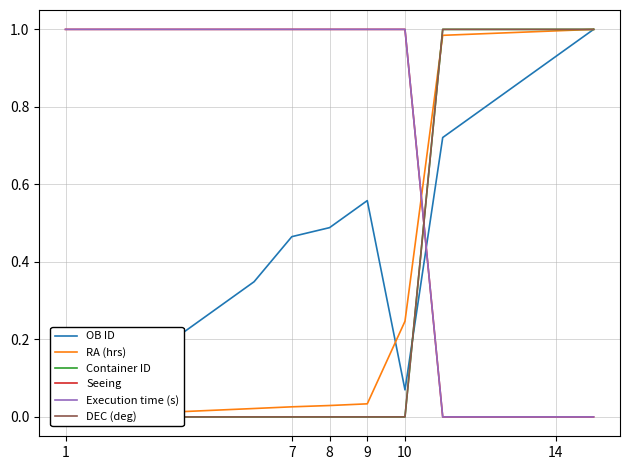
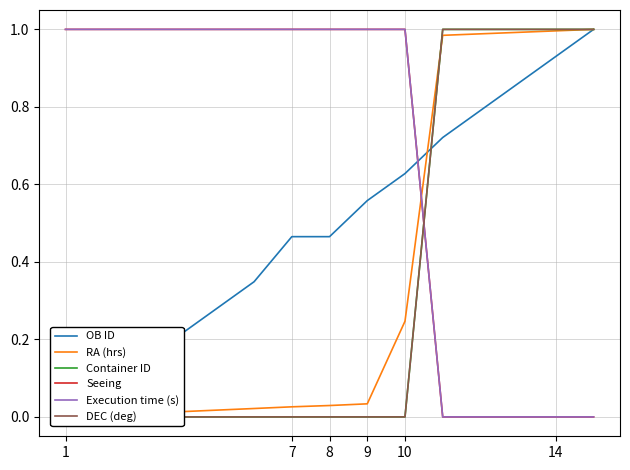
  {
    "OB ID": {
      "7": 0.47,
-     "8": 0.49,
+     "8": 0.47,
      "9": 0.56,
-     "10": 0.07,
+     "10": 0.63,
      "14": 0.93
    },
    "RA (hrs)": {
      "7": 0.03,
      "8": 0.03,
      "9": 0.03,
      "10": 0.25
    },
    "DEC (deg)": {
      "7": 0.00,
      "8": 0.00,
      "9": 0.00,
      "10": 0.00
    },
    "Execution time (s)": {
      "1": 1.00,
      "7": 1.00,
      "8": 1.00,
      "9": 1.00,
      "10": 1.00,
      "14": 0.00
    }
  }
